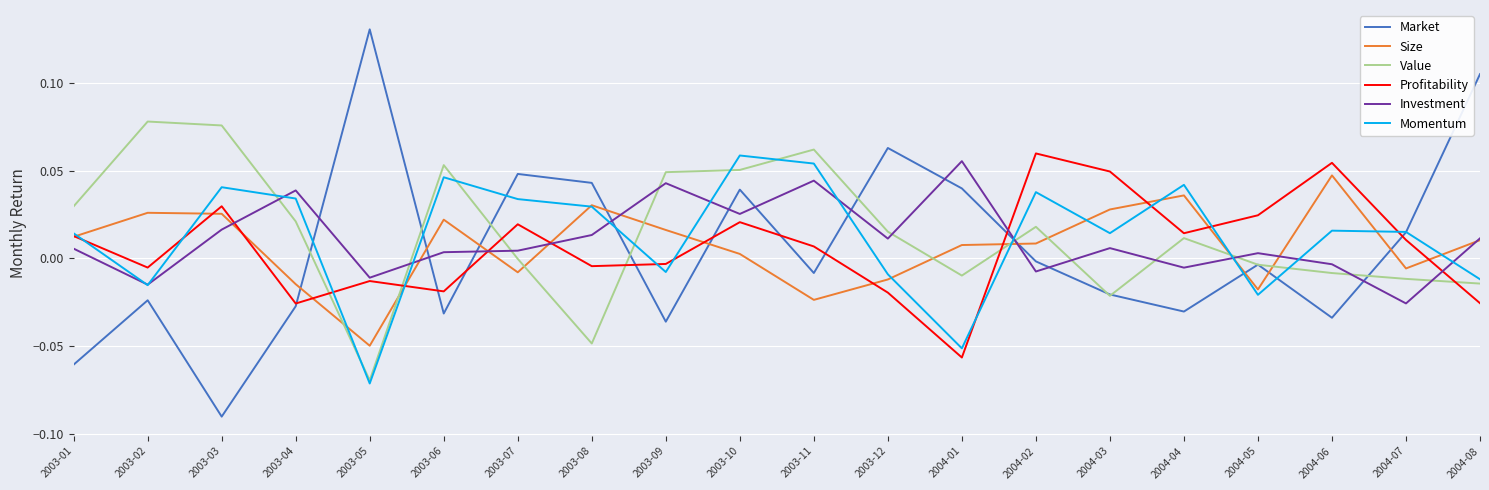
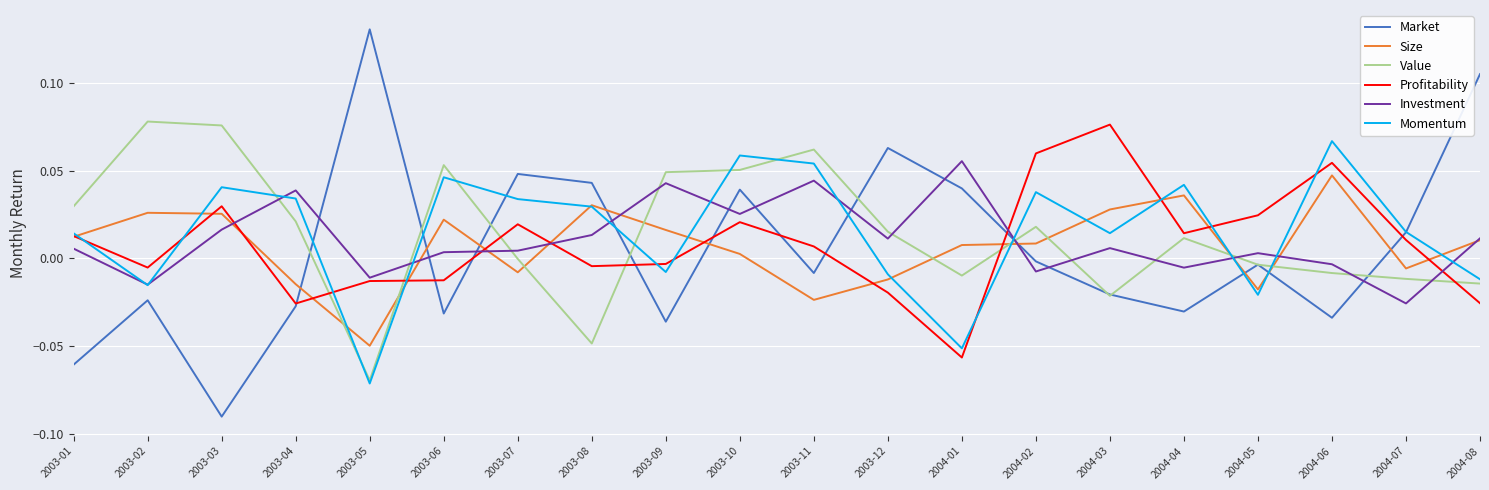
  {
    "Market": {
      "2003-01": -0.060,
      "2003-02": -0.024,
      "2003-03": -0.090,
      "2003-04": -0.027,
      "2003-05": 0.130,
      "2003-06": -0.031,
      "2003-07": 0.048,
      "2003-08": 0.043,
      "2003-09": -0.036,
      "2003-10": 0.039,
      "2003-11": -0.008,
      "2003-12": 0.063,
      "2004-01": 0.040,
      "2004-02": -0.002,
      "2004-04": -0.030,
      "2004-06": -0.034,
      "2004-08": 0.105
    },
    "Size": {
      "2003-02": 0.026,
      "2003-03": 0.025,
      "2003-04": -0.015,
      "2003-05": -0.050,
      "2003-06": 0.022,
      "2003-07": -0.008,
      "2003-09": 0.016,
      "2003-10": 0.003,
      "2003-11": -0.024,
      "2003-12": -0.012,
      "2004-01": 0.008,
      "2004-02": 0.008,
      "2004-03": 0.028,
      "2004-04": 0.036,
      "2004-05": -0.018,
      "2004-06": 0.047,
      "2004-07": -0.006
    },
    "Value": {
      "2003-01": 0.030,
      "2003-02": 0.078,
      "2003-03": 0.076,
      "2003-04": 0.021,
      "2003-05": -0.069,
      "2003-06": 0.053,
      "2003-07": 0.000,
      "2003-08": -0.048,
      "2003-09": 0.049,
      "2003-10": 0.050,
      "2003-11": 0.062,
      "2003-12": 0.015,
      "2004-01": -0.010,
      "2004-02": 0.018,
      "2004-04": 0.012,
      "2004-06": -0.008,
      "2004-07": -0.012,
      "2004-08": -0.014
    },
    "Profitability": {
      "2003-02": -0.005,
      "2003-03": 0.030,
      "2003-04": -0.026,
      "2003-05": -0.013,
-     "2003-06": -0.019,
+     "2003-06": -0.012,
      "2003-07": 0.019,
      "2003-08": -0.004,
      "2003-09": -0.003,
      "2003-10": 0.021,
      "2003-11": 0.007,
      "2003-12": -0.019,
      "2004-01": -0.056,
      "2004-02": 0.060,
-     "2004-03": 0.049,
+     "2004-03": 0.076,
      "2004-04": 0.014,
      "2004-05": 0.025,
      "2004-06": 0.054,
      "2004-07": 0.011,
      "2004-08": -0.025
    },
    "Investment": {
      "2003-01": 0.006,
      "2003-03": 0.016,
      "2003-04": 0.039,
      "2003-05": -0.011,
      "2003-06": 0.004,
      "2003-07": 0.004,
      "2003-08": 0.013,
      "2003-09": 0.043,
      "2003-10": 0.025,
      "2003-11": 0.044,
      "2003-12": 0.011,
      "2004-01": 0.055,
      "2004-02": -0.007,
      "2004-03": 0.006,
      "2004-04": -0.005,
      "2004-05": 0.003,
      "2004-06": -0.003,
      "2004-07": -0.026
    },
    "Momentum": {
      "2003-01": 0.014,
      "2003-03": 0.041,
      "2003-04": 0.034,
      "2003-05": -0.071,
      "2003-06": 0.046,
      "2003-07": 0.034,
      "2003-09": -0.008,
      "2003-10": 0.059,
      "2003-11": 0.054,
      "2003-12": -0.009,
      "2004-01": -0.051,
      "2004-02": 0.038,
      "2004-03": 0.014,
      "2004-04": 0.042,
      "2004-05": -0.021,
-     "2004-06": 0.016,
+     "2004-06": 0.067,
      "2004-08": -0.012
    }
  }
